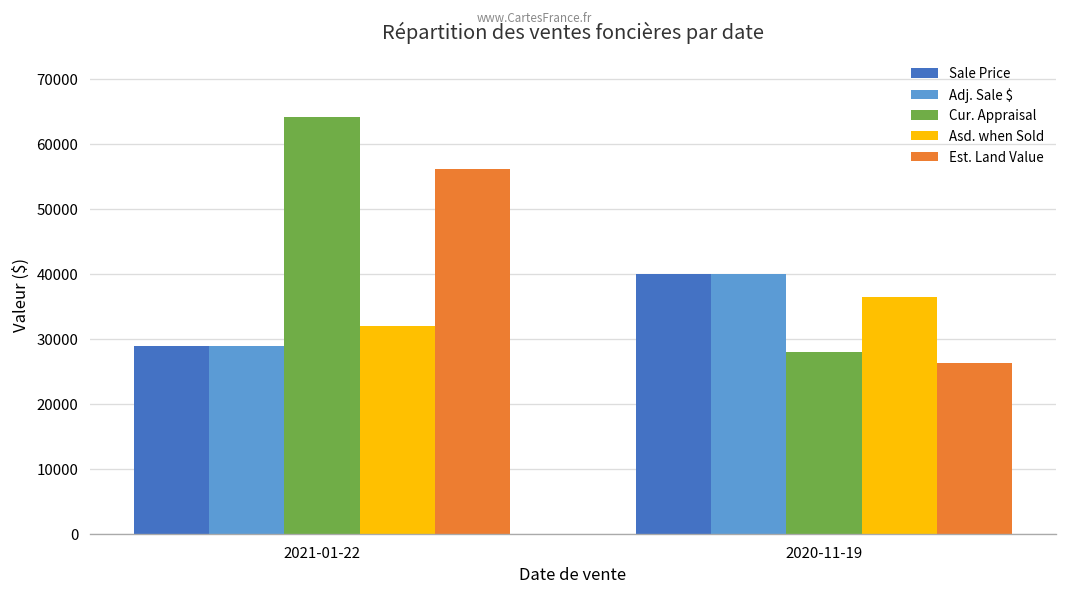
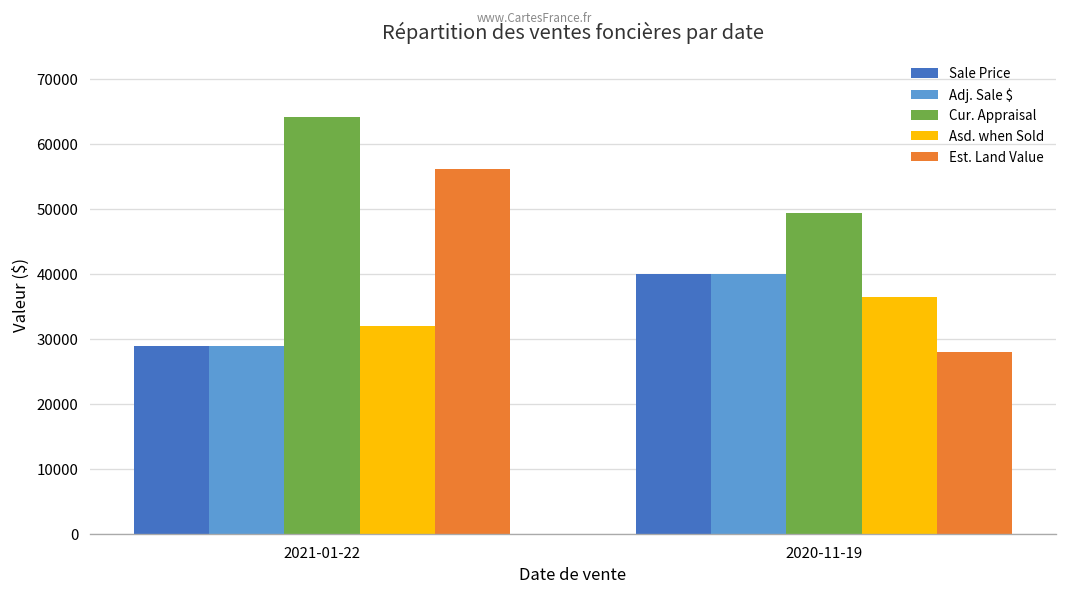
  {
    "Cur. Appraisal": {
      "2021-01-22": 64000,
-     "2020-11-19": 28000
+     "2020-11-19": 49000
    },
    "Asd. when Sold": {
      "2021-01-22": 32000,
      "2020-11-19": 37000
    },
    "Est. Land Value": {
      "2021-01-22": 56000,
-     "2020-11-19": 26000
+     "2020-11-19": 28000
    }
  }
